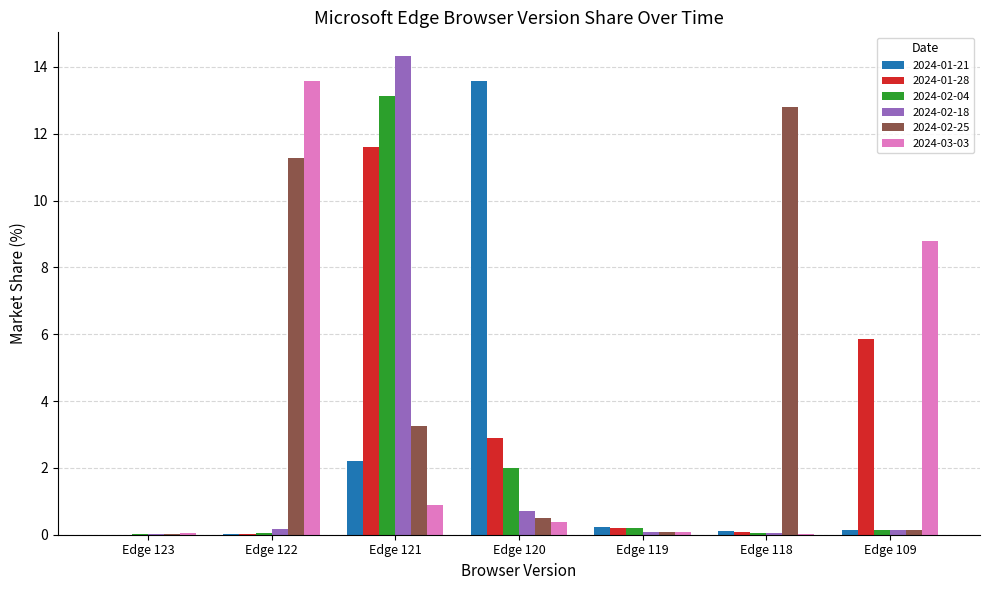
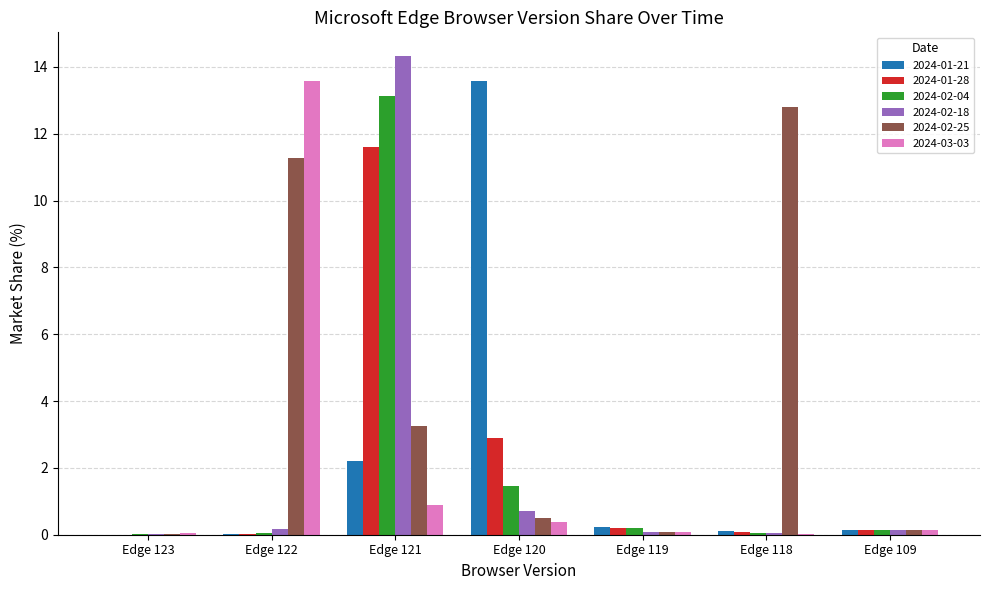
  {
    "2024-01-21": {
      "Edge 123": 0.0,
      "Edge 121": 2.2,
      "Edge 120": 13.6,
      "Edge 119": 0.2,
      "Edge 118": 0.1,
      "Edge 109": 0.1
    },
    "2024-01-28": {
      "Edge 123": 0.0,
      "Edge 121": 11.6,
      "Edge 120": 2.9,
      "Edge 119": 0.2,
-     "Edge 109": 5.9
+     "Edge 109": 0.1
    },
    "2024-02-04": {
      "Edge 121": 13.1,
-     "Edge 120": 2.0,
+     "Edge 120": 1.5,
      "Edge 119": 0.2,
      "Edge 109": 0.1
    },
    "2024-02-18": {
      "Edge 122": 0.2,
      "Edge 121": 14.3,
      "Edge 120": 0.7,
      "Edge 119": 0.1,
      "Edge 109": 0.1
    },
    "2024-02-25": {
      "Edge 122": 11.3,
      "Edge 121": 3.3,
      "Edge 120": 0.5,
      "Edge 118": 12.8,
      "Edge 109": 0.1
    },
    "2024-03-03": {
      "Edge 122": 13.6,
      "Edge 121": 0.9,
      "Edge 120": 0.4,
-     "Edge 109": 8.8
+     "Edge 109": 0.1
    }
  }
